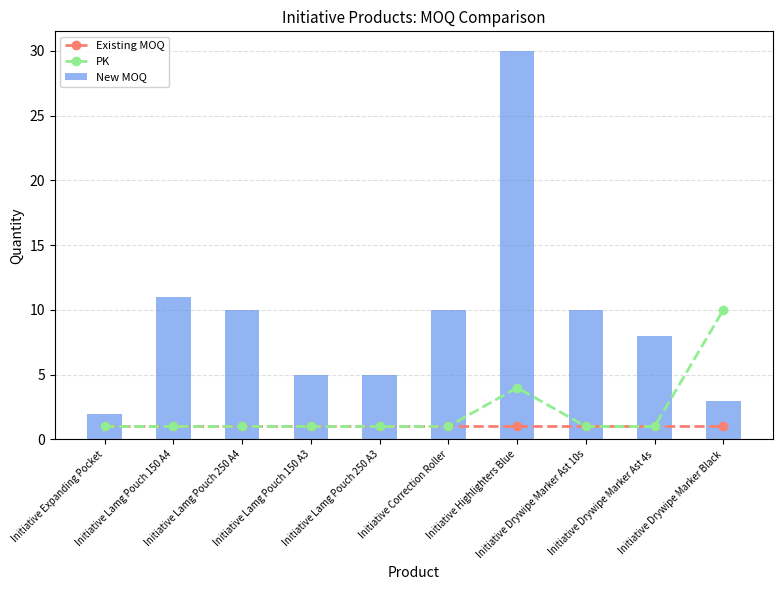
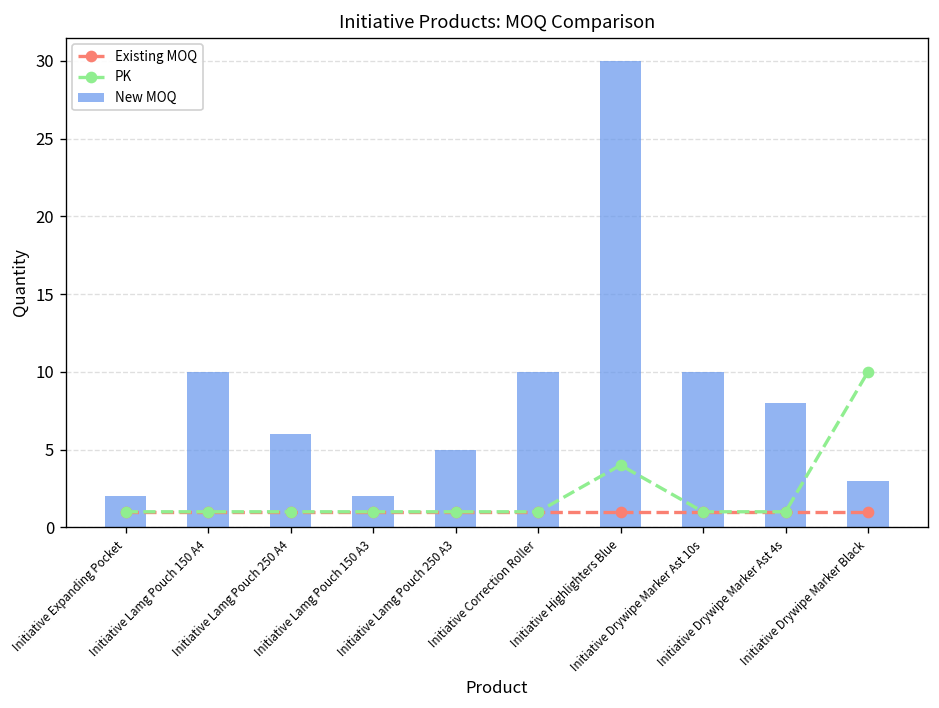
  {
    "New MOQ": {
      "Initiative Expanding Pocket": 2,
-     "Initiative Lamg Pouch 150 A4": 11,
-     "Initiative Lamg Pouch 250 A4": 10,
-     "Initiative Lamg Pouch 150 A3": 5,
+     "Initiative Lamg Pouch 150 A4": 10,
+     "Initiative Lamg Pouch 250 A4": 6,
+     "Initiative Lamg Pouch 150 A3": 2,
      "Initiative Lamg Pouch 250 A3": 5,
      "Initiative Correction Roller": 10,
      "Initiative Highlighters Blue": 30,
      "Initiative Drywipe Marker Ast 10s": 10,
      "Initiative Drywipe Marker Ast 4s": 8,
      "Initiative Drywipe Marker Black": 3
    },
    "Existing MOQ": {
      "Initiative Highlighters Blue": 1,
      "Initiative Drywipe Marker Black": 1
    },
    "PK": {
      "Initiative Highlighters Blue": 4,
      "Initiative Drywipe Marker Black": 10
    }
  }
